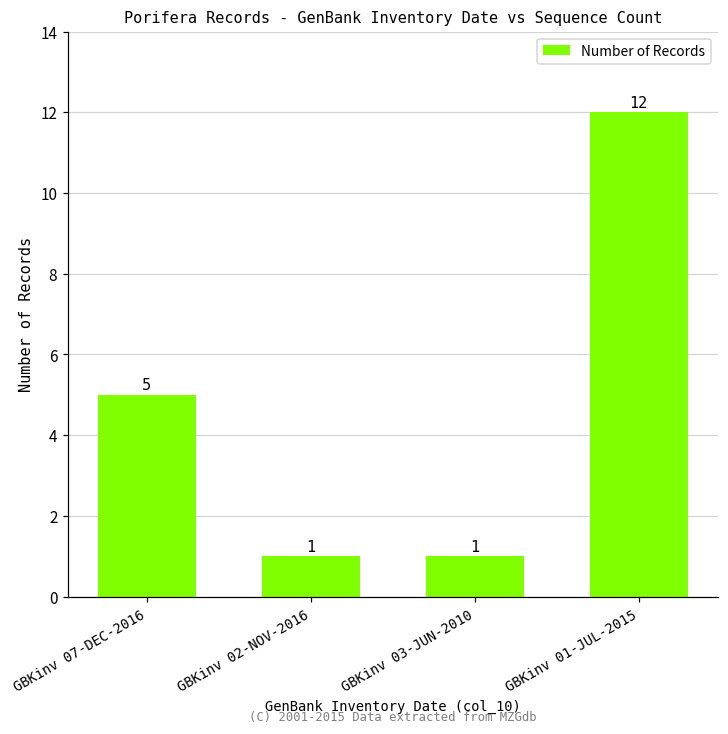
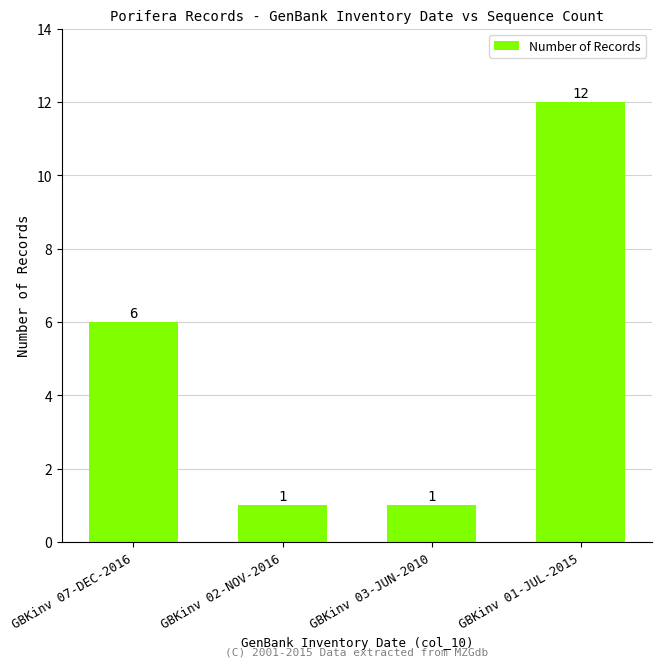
  {
-   "GBKinv 07-DEC-2016": 5,
+   "GBKinv 07-DEC-2016": 6,
    "GBKinv 02-NOV-2016": 1,
    "GBKinv 03-JUN-2010": 1,
    "GBKinv 01-JUL-2015": 12
  }
